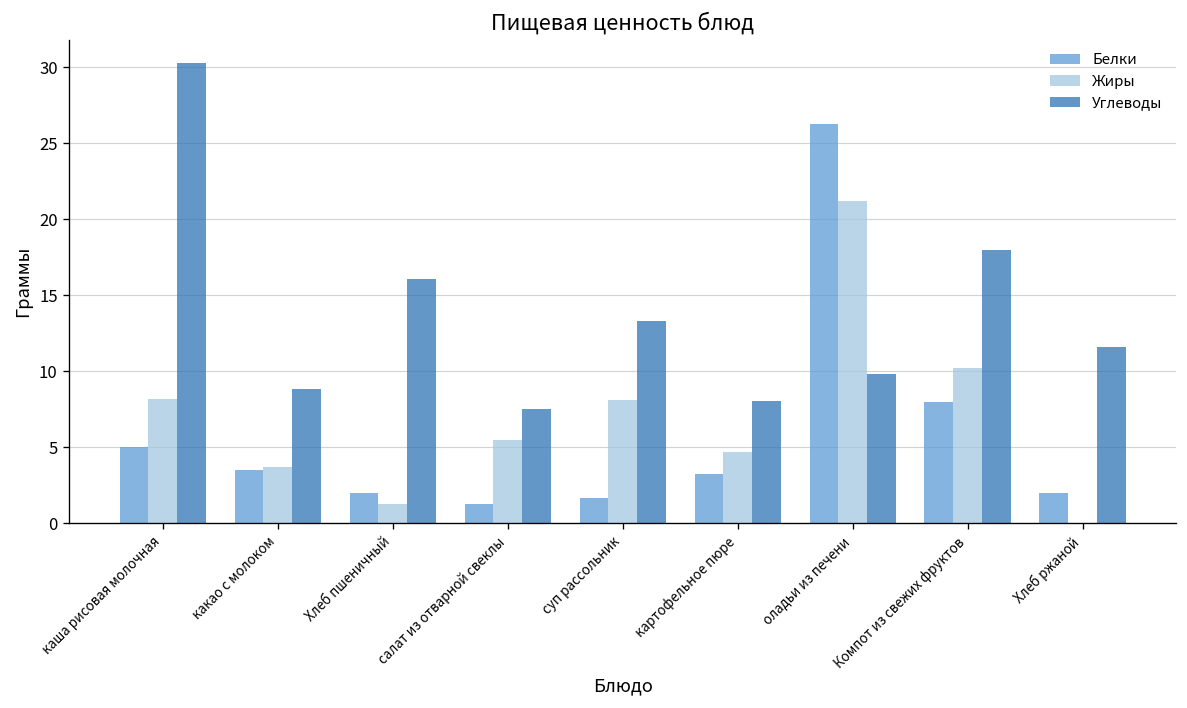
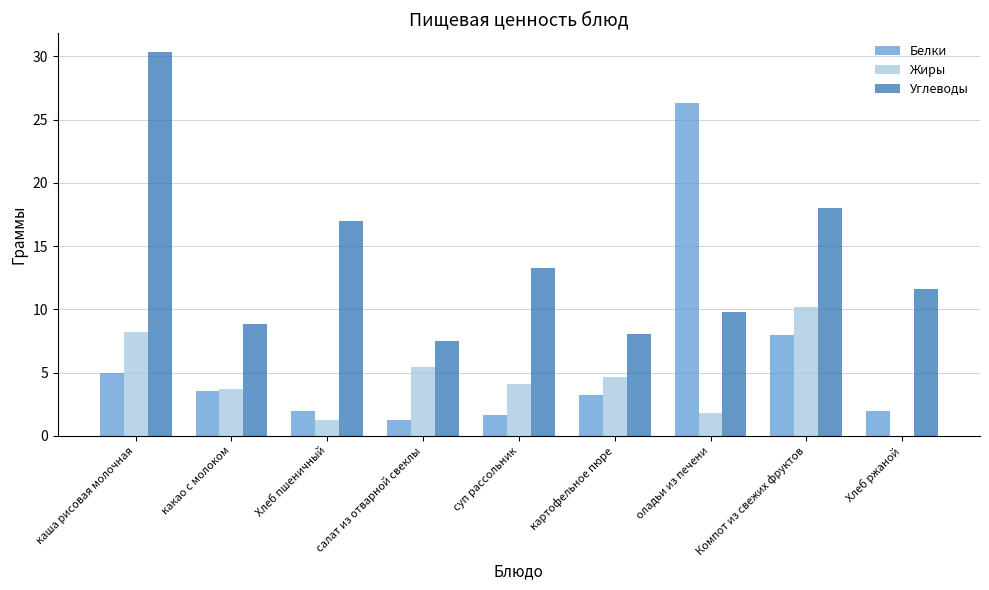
  {
    "Белки": {
      "каша рисовая молочная": 5.0,
      "какао с молоком": 3.5,
      "Хлеб пшеничный": 2.0,
      "салат из отварной свеклы": 1.3,
      "суп рассольник": 1.7,
      "картофельное пюре": 3.3,
      "оладьи из печени": 26.3,
      "Компот из свежих фруктов": 8.0,
      "Хлеб ржаной": 2.0
    },
    "Жиры": {
      "каша рисовая молочная": 8.2,
      "какао с молоком": 3.7,
      "Хлеб пшеничный": 1.3,
      "салат из отварной свеклы": 5.5,
-     "суп рассольник": 8.1,
+     "суп рассольник": 4.1,
      "картофельное пюре": 4.7,
-     "оладьи из печени": 21.2,
+     "оладьи из печени": 1.8,
      "Компот из свежих фруктов": 10.2,
      "Хлеб ржаной": 0.0
    },
    "Углеводы": {
      "каша рисовая молочная": 30.3,
      "какао с молоком": 8.9,
-     "Хлеб пшеничный": 16.1,
+     "Хлеб пшеничный": 17.0,
      "салат из отварной свеклы": 7.5,
      "суп рассольник": 13.3,
      "картофельное пюре": 8.0,
      "оладьи из печени": 9.8,
      "Компот из свежих фруктов": 18.0,
      "Хлеб ржаной": 11.6
    }
  }
